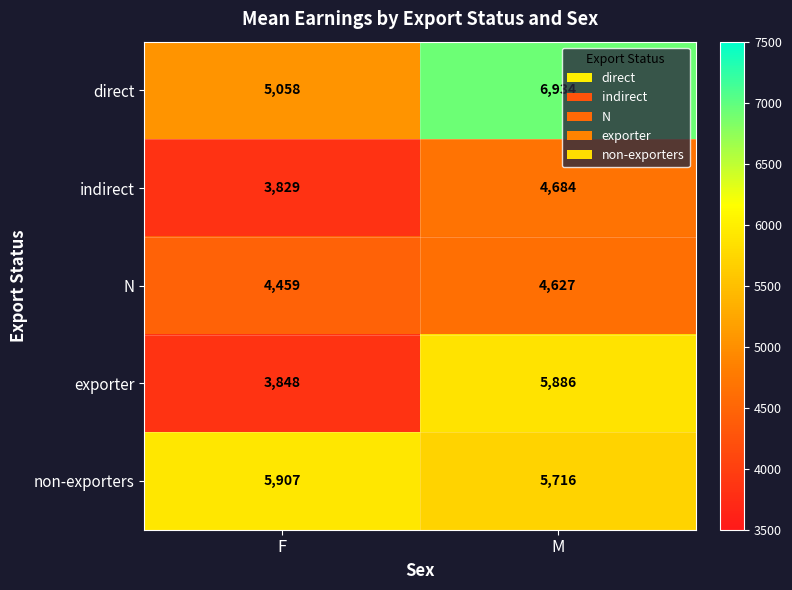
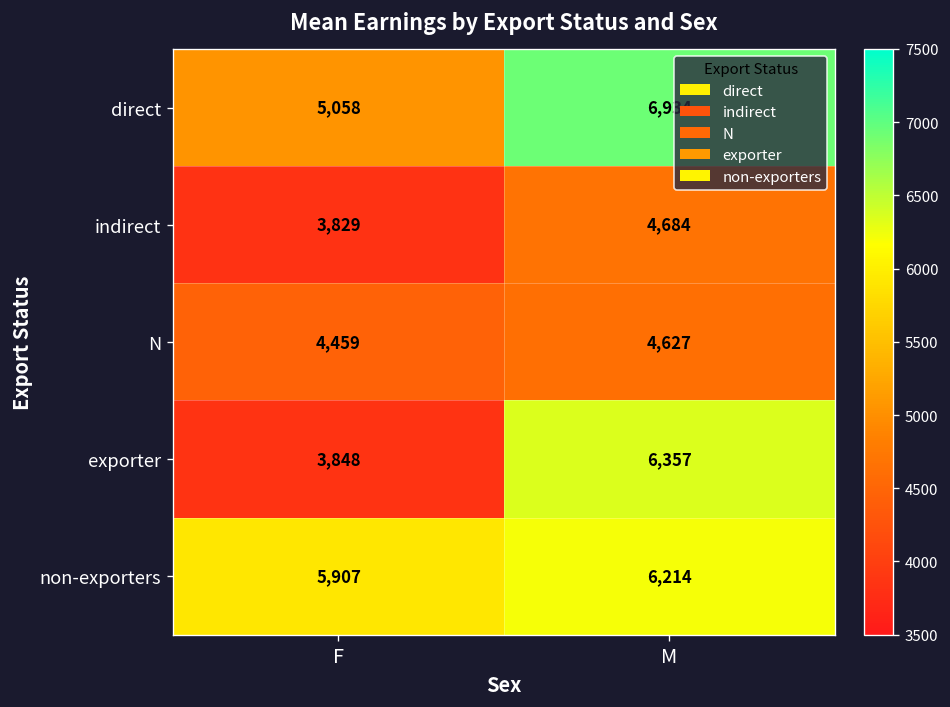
  {
    "direct": {
      "F": "5,058"
    },
    "indirect": {
      "F": "3,829",
      "M": "4,684"
    },
    "N": {
      "F": "4,459",
      "M": "4,627"
    },
    "exporter": {
      "F": "3,848",
-     "M": "5,886"
+     "M": "6,357"
    },
    "non-exporters": {
      "F": "5,907",
-     "M": "5,716"
+     "M": "6,214"
    }
  }
